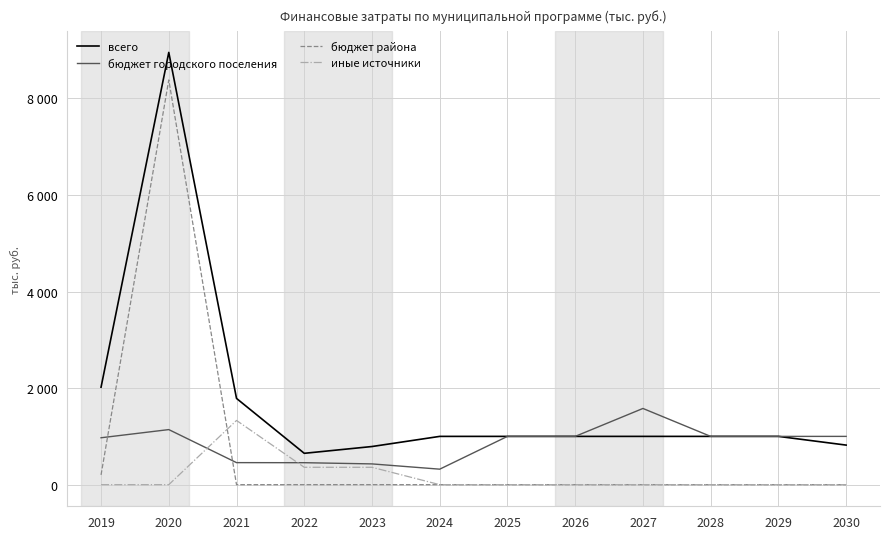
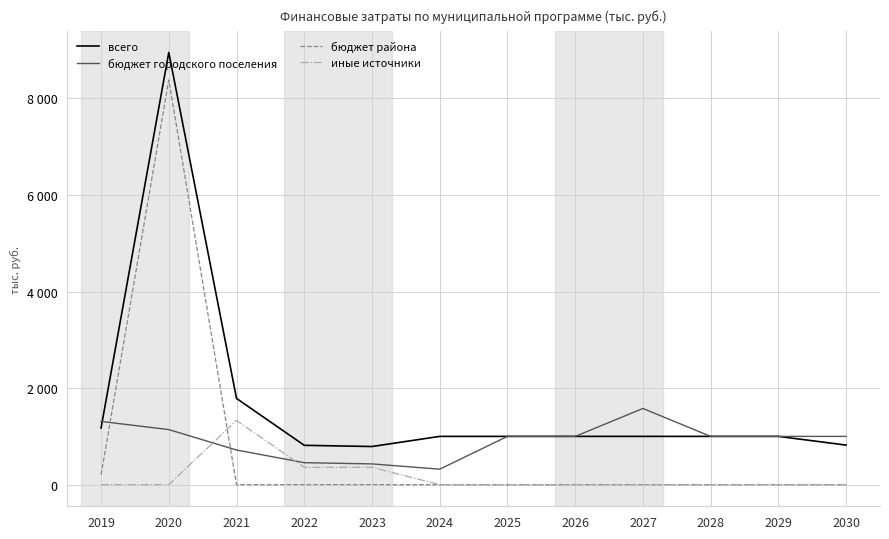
  {
    "всего": {
-     "2019": 2000,
+     "2019": 1200,
      "2020": 9000,
      "2021": 1800,
-     "2022": 600,
+     "2022": 800,
      "2023": 800,
      "2024": 1000,
      "2027": 1000,
      "2030": 800
    },
    "бюджет городского поселения": {
-     "2019": 1000,
+     "2019": 1300,
      "2020": 1100,
-     "2021": 500,
+     "2021": 700,
      "2022": 500,
      "2023": 400,
      "2024": 300,
      "2027": 1600,
      "2030": 1000
    }
  }
